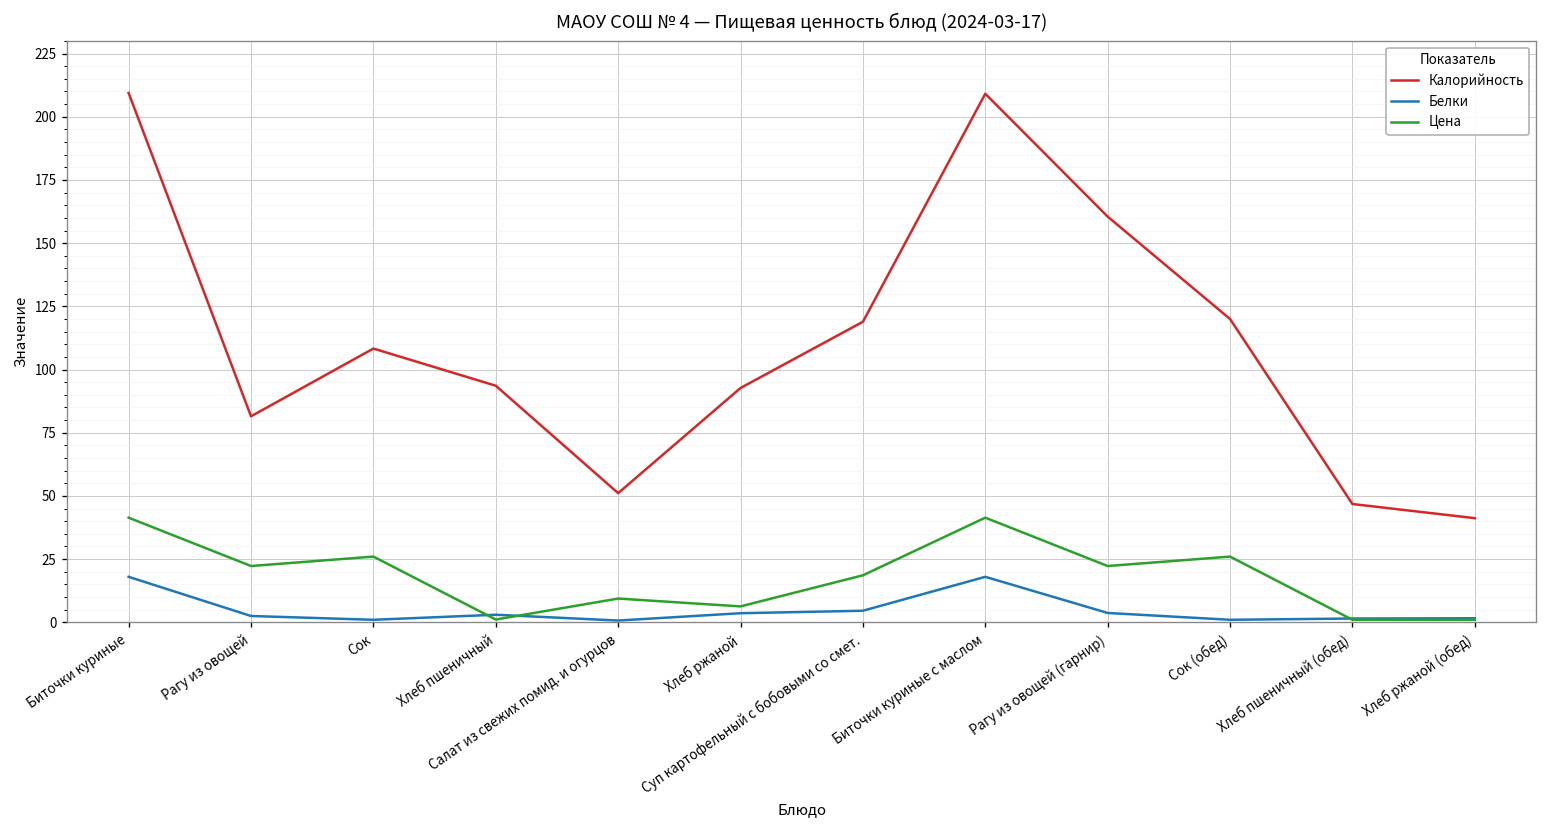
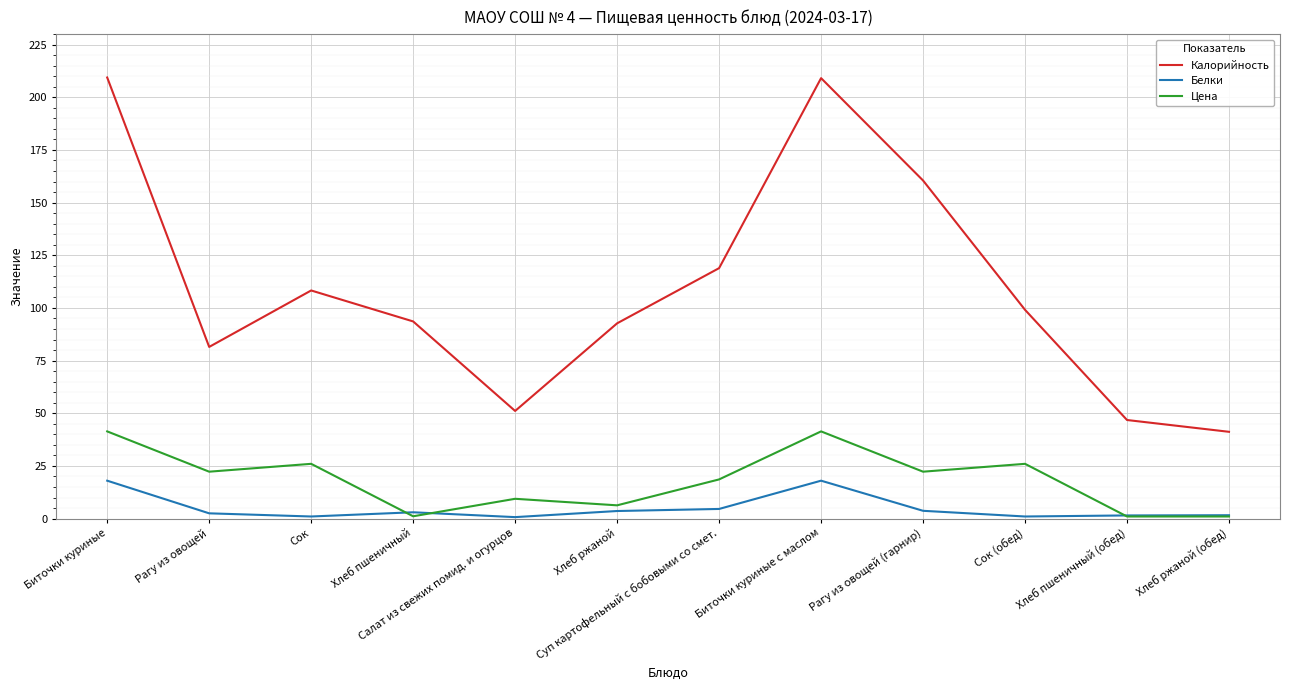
  {
    "Калорийность": {
      "Биточки куриные": 209,
      "Рагу из овощей": 82,
      "Сок": 108,
      "Хлеб пшеничный": 94,
      "Салат из свежих помид. и огурцов": 51,
      "Хлеб ржаной": 93,
      "Суп картофельный с бобовыми со смет.": 119,
      "Биточки куриные с маслом": 209,
      "Рагу из овощей (гарнир)": 161,
-     "Сок (обед)": 120,
+     "Сок (обед)": 99,
      "Хлеб пшеничный (обед)": 47,
      "Хлеб ржаной (обед)": 41
    },
    "Белки": {
      "Биточки куриные": 18,
      "Рагу из овощей": 3,
      "Сок": 1,
      "Хлеб пшеничный": 3,
      "Салат из свежих помид. и огурцов": 1,
      "Хлеб ржаной": 4,
      "Суп картофельный с бобовыми со смет.": 5,
      "Биточки куриные с маслом": 18,
      "Рагу из овощей (гарнир)": 4,
      "Сок (обед)": 1
    },
    "Цена": {
      "Биточки куриные": 41,
      "Рагу из овощей": 22,
      "Сок": 26,
      "Хлеб пшеничный": 1,
      "Салат из свежих помид. и огурцов": 9,
      "Хлеб ржаной": 6,
      "Суп картофельный с бобовыми со смет.": 19,
      "Биточки куриные с маслом": 41,
      "Рагу из овощей (гарнир)": 22,
      "Сок (обед)": 26
    }
  }
